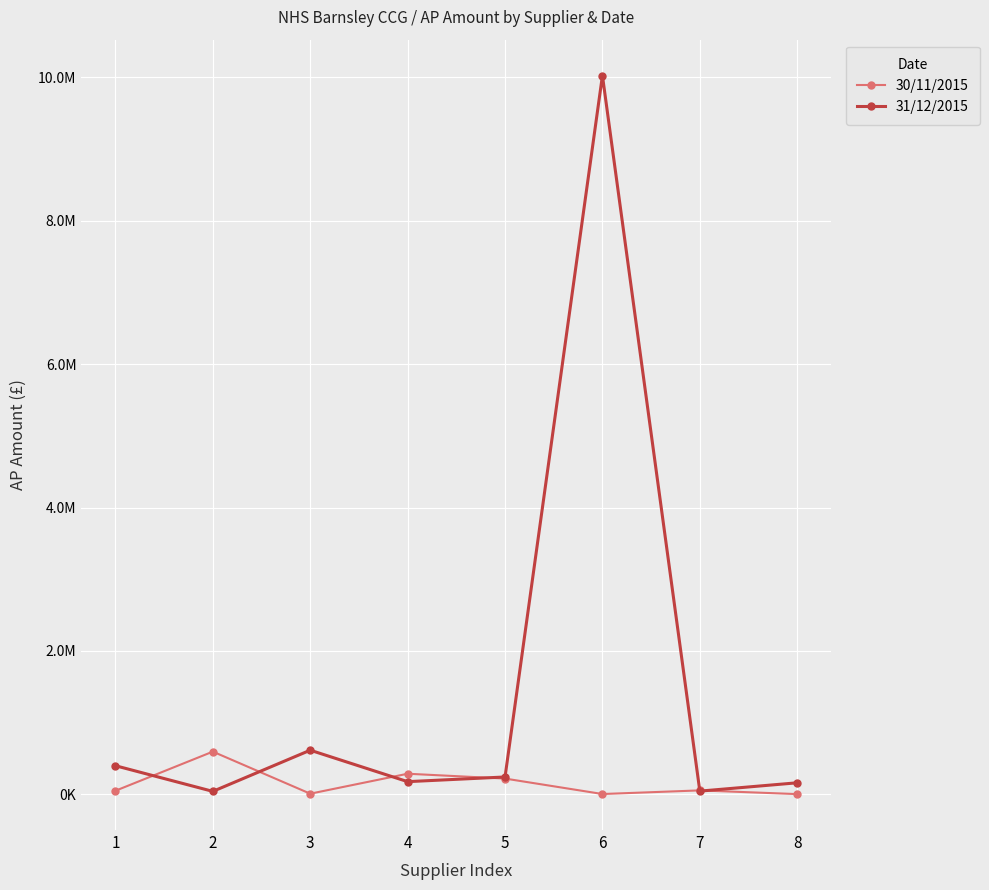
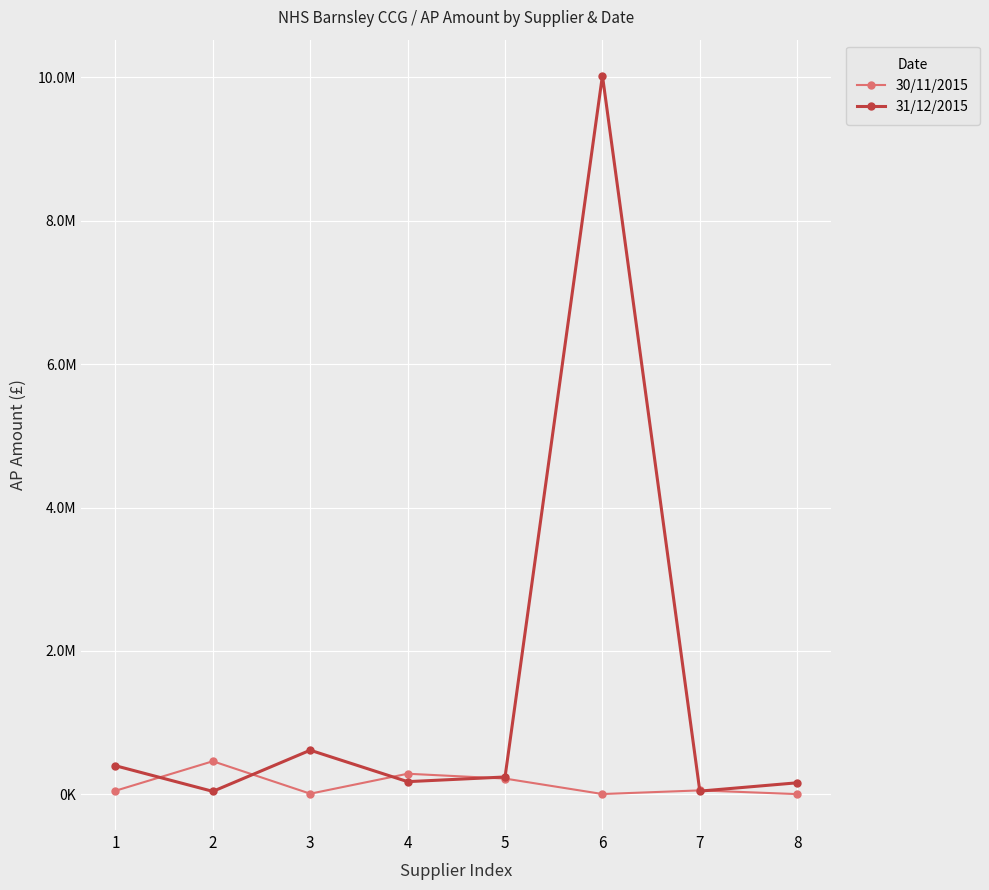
  {
    "30/11/2015": {
      "1": 0,
-     "2": 600000,
+     "2": 500000,
      "3": 0,
      "4": 300000,
      "6": 0,
      "8": 0
    },
    "31/12/2015": {
      "1": 400000,
      "2": 0,
      "3": 600000,
      "4": 200000,
      "6": 10000000,
      "8": 200000
    }
  }
